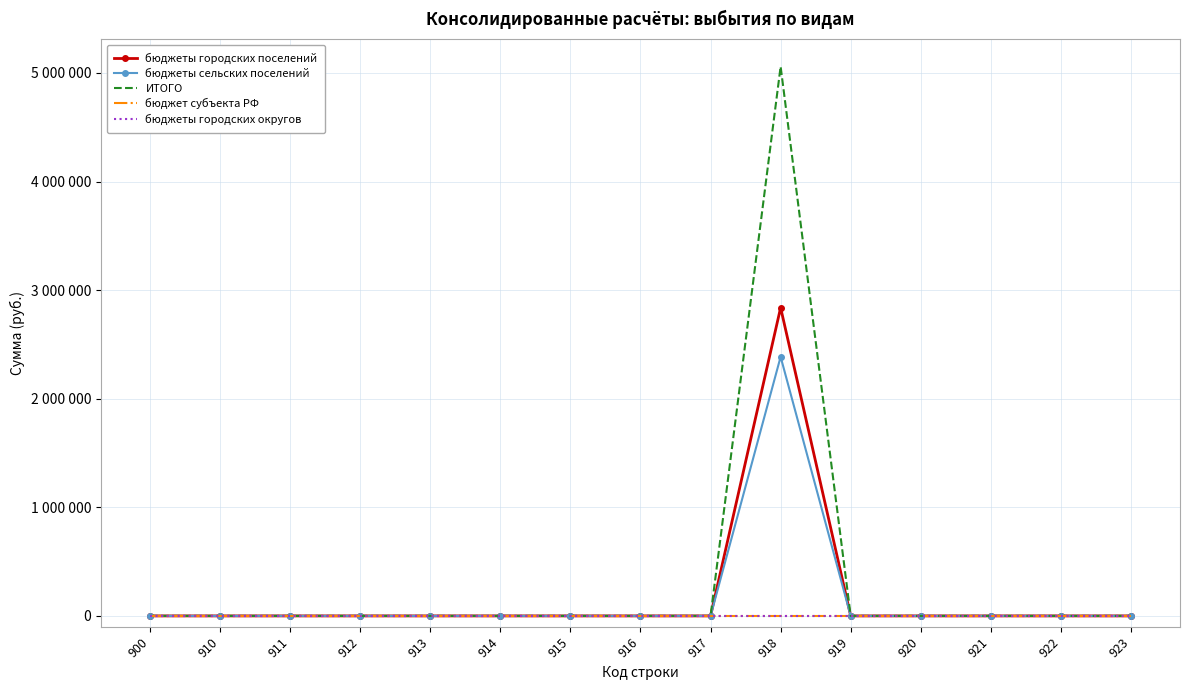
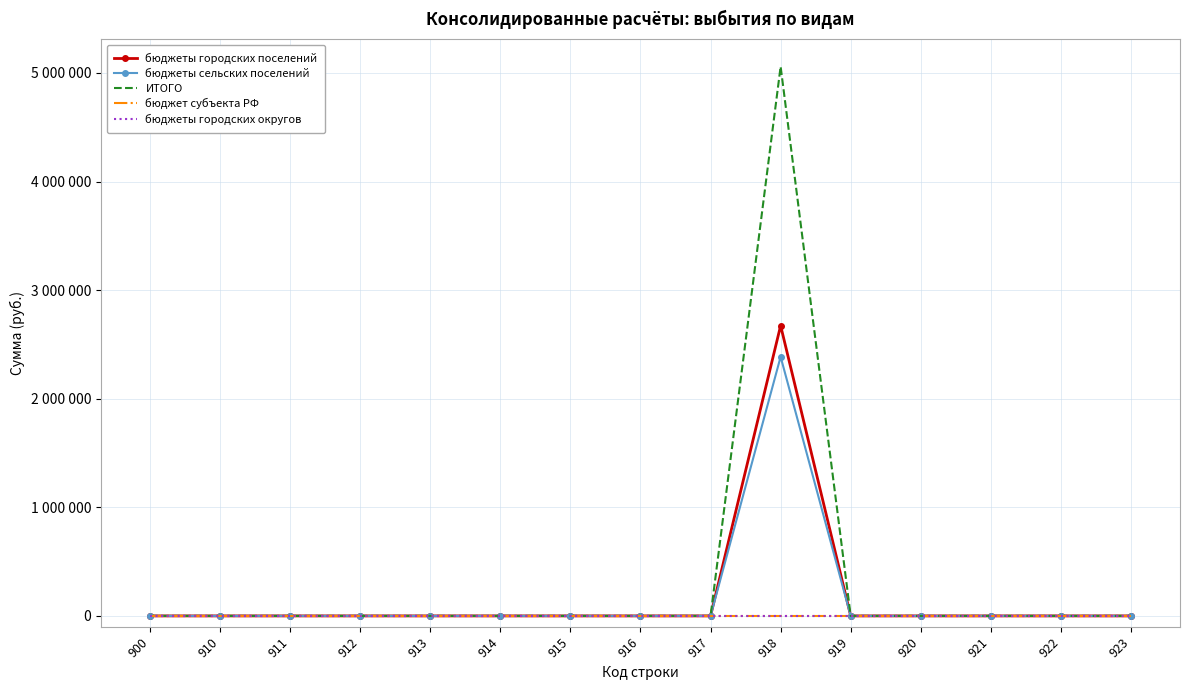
  {
    "бюджеты городских поселений": {
-     "918": 2840000
+     "918": 2670000
    },
    "бюджеты сельских поселений": {
      "918": 2390000
    },
    "ИТОГО": {
      "918": 5060000
    },
    "бюджеты городских округов": {
      "918": 0
    }
  }
